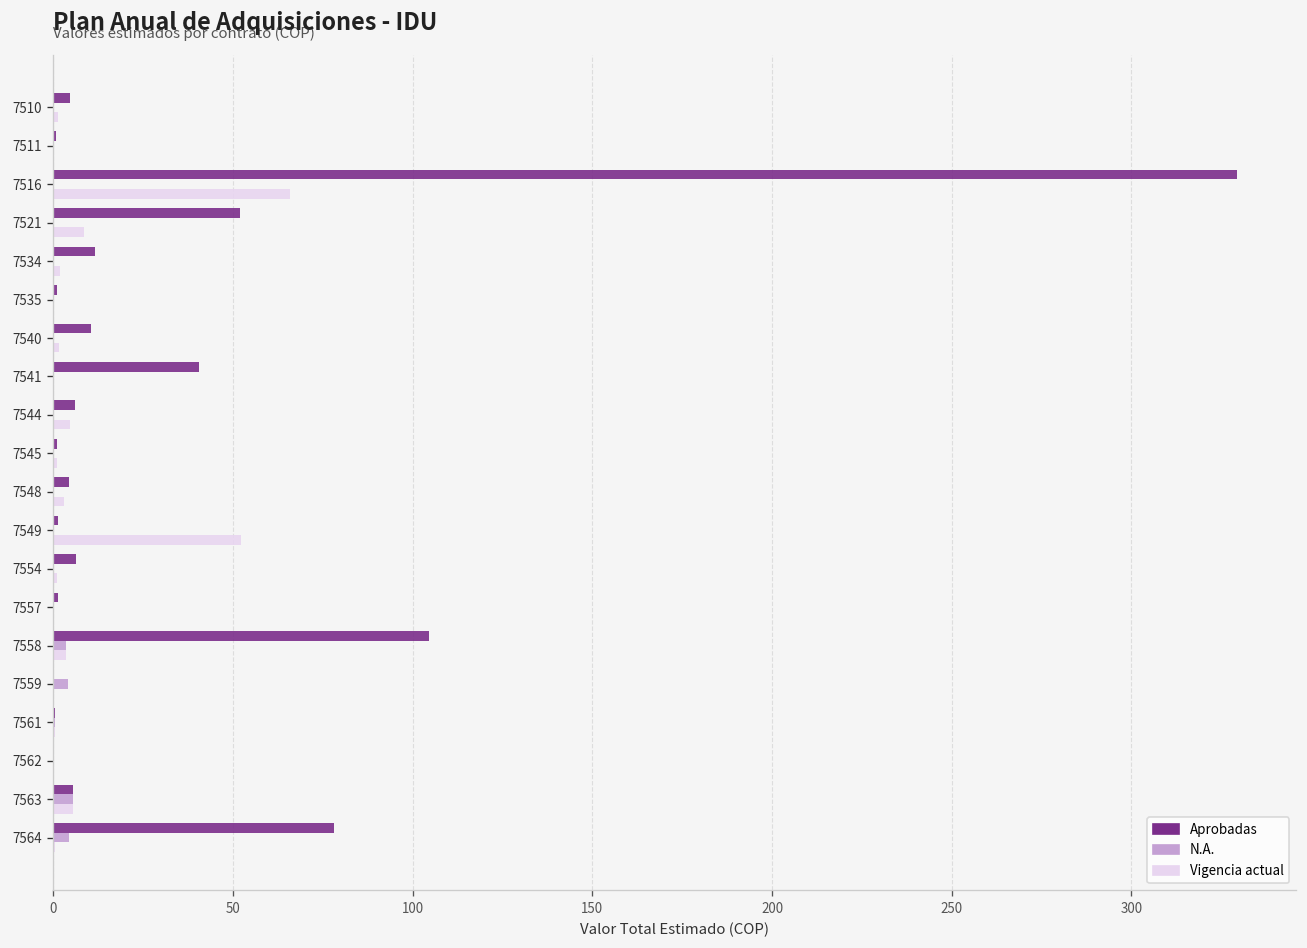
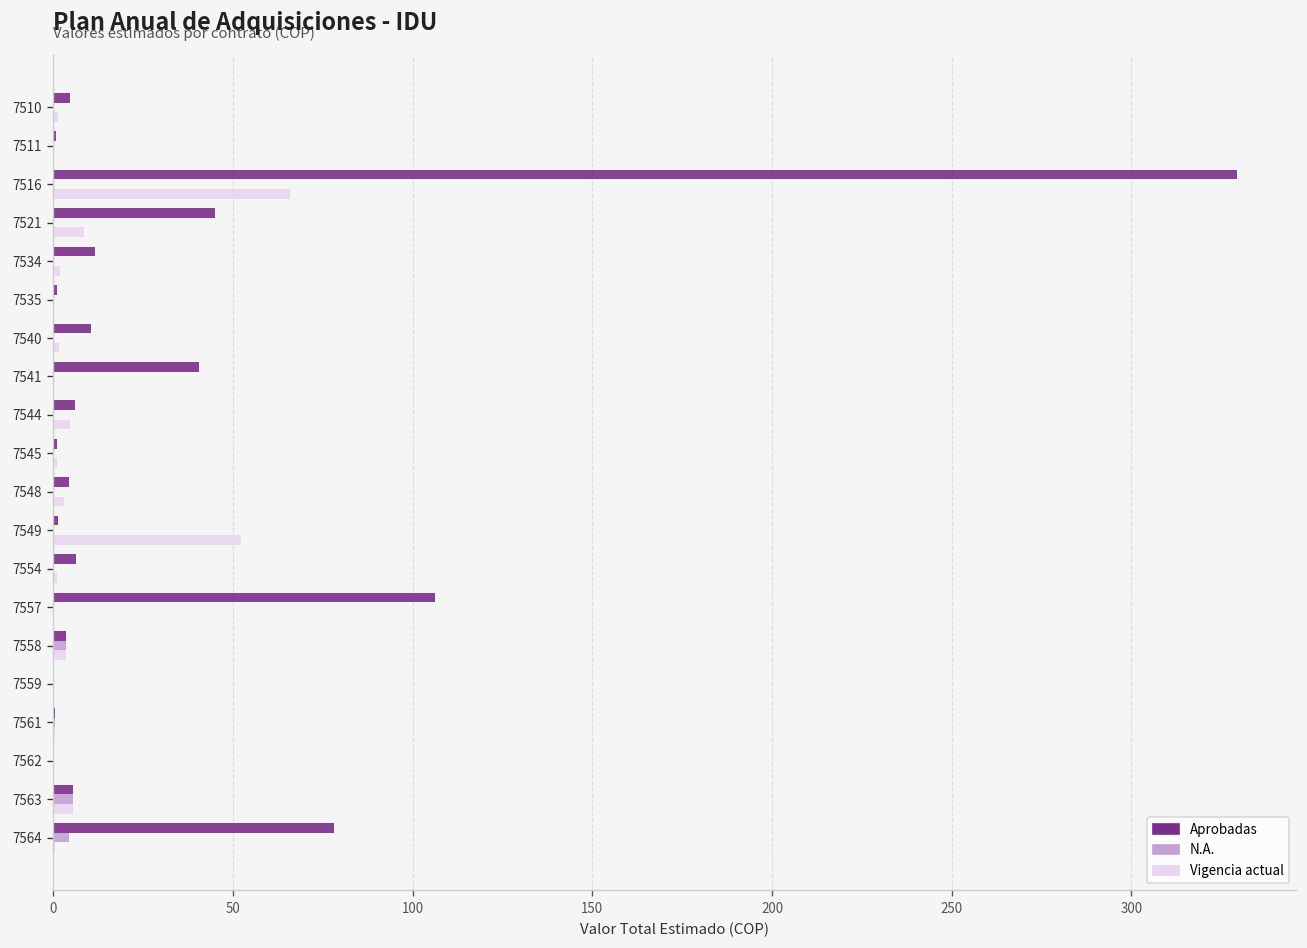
  {
    "Aprobadas": {
      "7510": 5,
      "7511": 1,
      "7516": 329,
-     "7521": 52,
+     "7521": 45,
      "7534": 12,
      "7535": 1,
      "7540": 10,
      "7541": 41,
      "7544": 6,
      "7545": 1,
      "7548": 4,
      "7549": 1,
      "7554": 6,
-     "7557": 1,
-     "7558": 105,
+     "7557": 106,
+     "7558": 4,
      "7563": 5,
      "7564": 78
    },
    "N.A.": {
      "7510": 0,
      "7511": 0,
      "7516": 0,
      "7521": 0,
      "7534": 0,
      "7535": 0,
      "7540": 0,
      "7541": 0,
      "7544": 0,
      "7545": 0,
      "7548": 0,
      "7549": 0,
      "7554": 0,
      "7557": 0,
      "7558": 4,
-     "7559": 4,
+     "7559": 0,
      "7563": 5,
      "7564": 4
    },
    "Vigencia actual": {
      "7510": 1,
      "7516": 66,
      "7521": 9,
      "7534": 2,
      "7540": 2,
      "7544": 5,
      "7545": 1,
      "7548": 3,
      "7549": 52,
      "7554": 1,
      "7558": 4,
      "7563": 5
    }
  }
